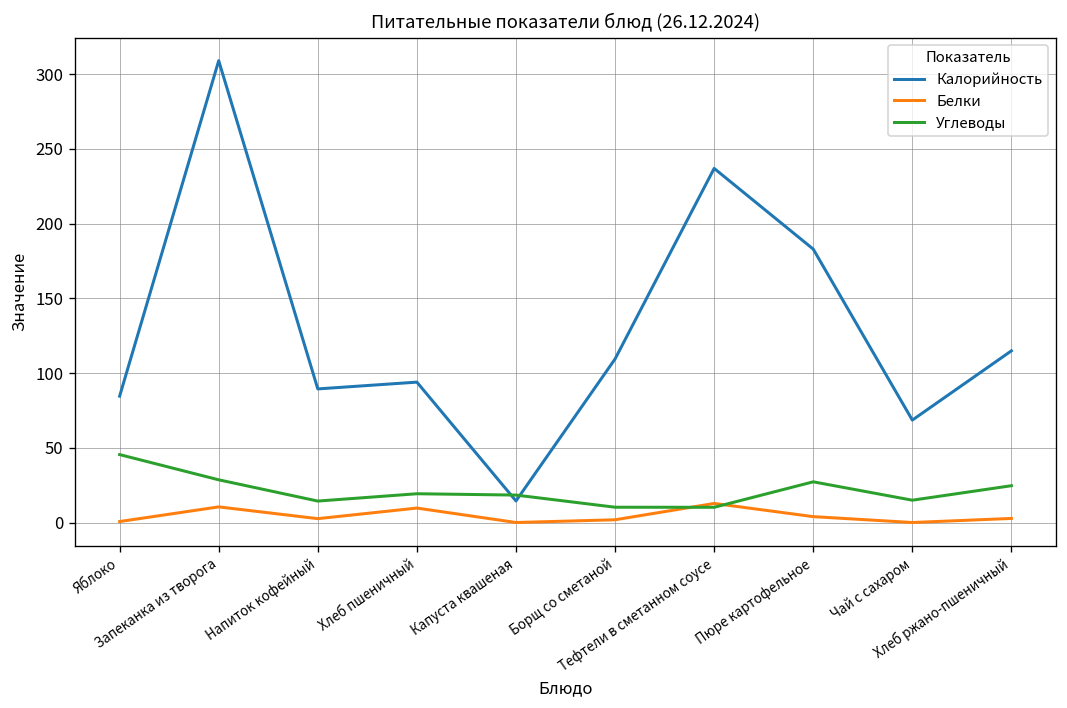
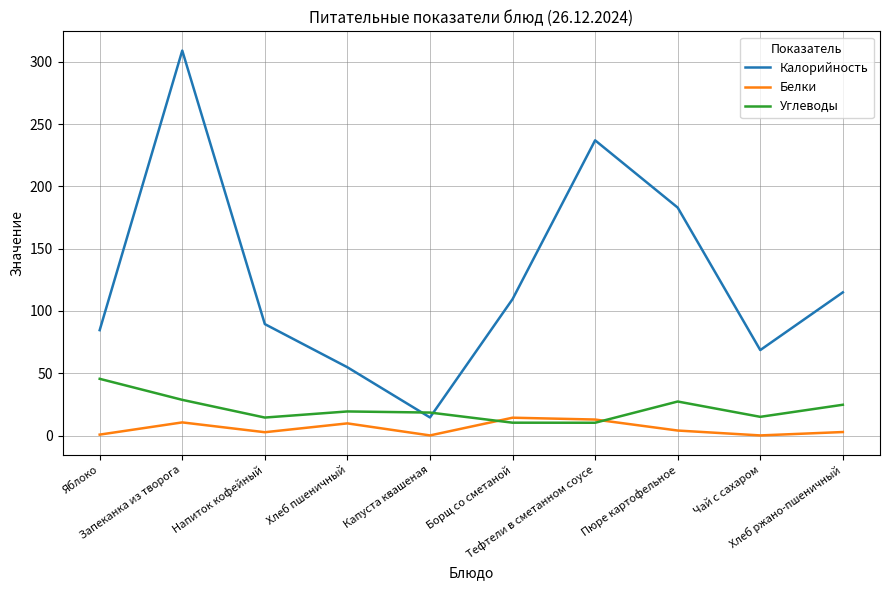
  {
    "Калорийность": {
      "Яблоко": 85,
      "Запеканка из творога": 309,
      "Напиток кофейный": 89,
-     "Хлеб пшеничный": 94,
+     "Хлеб пшеничный": 55,
      "Капуста квашеная": 15,
      "Борщ со сметаной": 110,
      "Тефтели в сметанном соусе": 237,
      "Пюре картофельное": 183,
      "Чай с сахаром": 69,
      "Хлеб ржано-пшеничный": 115
    },
    "Белки": {
      "Яблоко": 1,
      "Запеканка из творога": 11,
      "Напиток кофейный": 3,
      "Хлеб пшеничный": 10,
      "Капуста квашеная": 0,
-     "Борщ со сметаной": 2,
+     "Борщ со сметаной": 14,
      "Тефтели в сметанном соусе": 13,
      "Пюре картофельное": 4,
      "Чай с сахаром": 0,
      "Хлеб ржано-пшеничный": 3
    },
    "Углеводы": {
      "Яблоко": 46,
      "Запеканка из творога": 29,
      "Напиток кофейный": 14,
      "Хлеб пшеничный": 19,
      "Капуста квашеная": 18,
      "Борщ со сметаной": 10,
      "Тефтели в сметанном соусе": 10,
      "Пюре картофельное": 27,
      "Чай с сахаром": 15,
      "Хлеб ржано-пшеничный": 25
    }
  }
